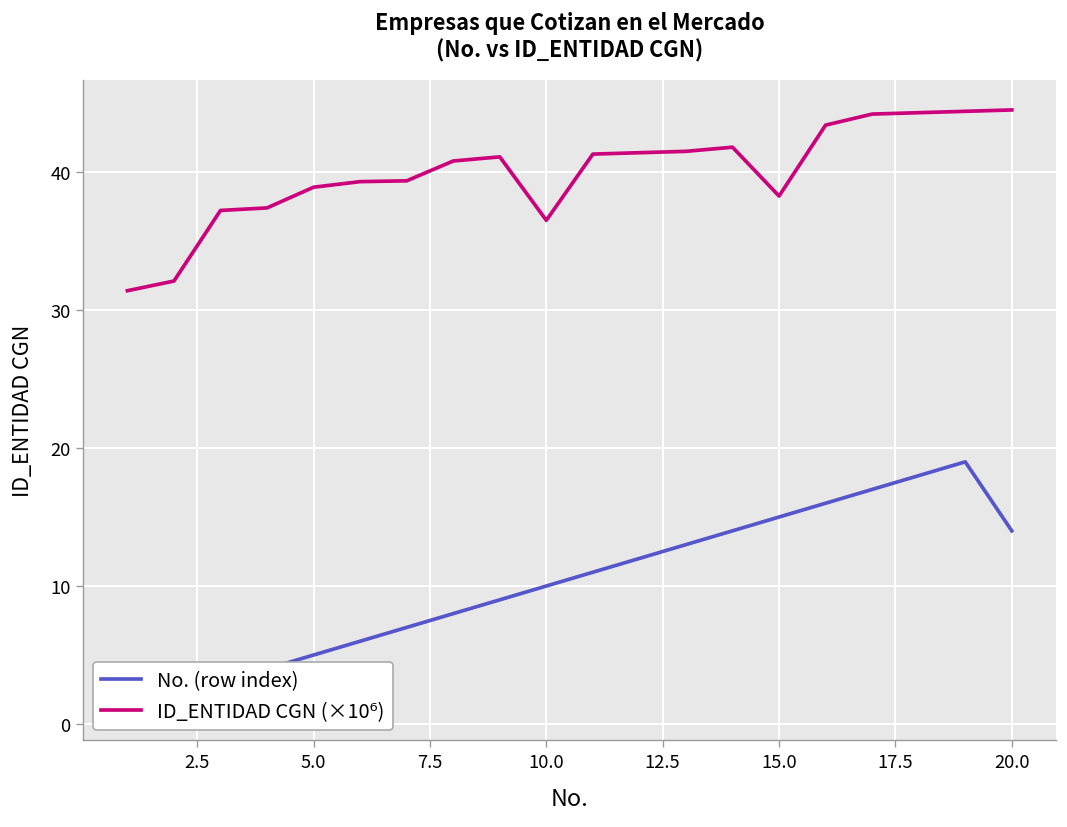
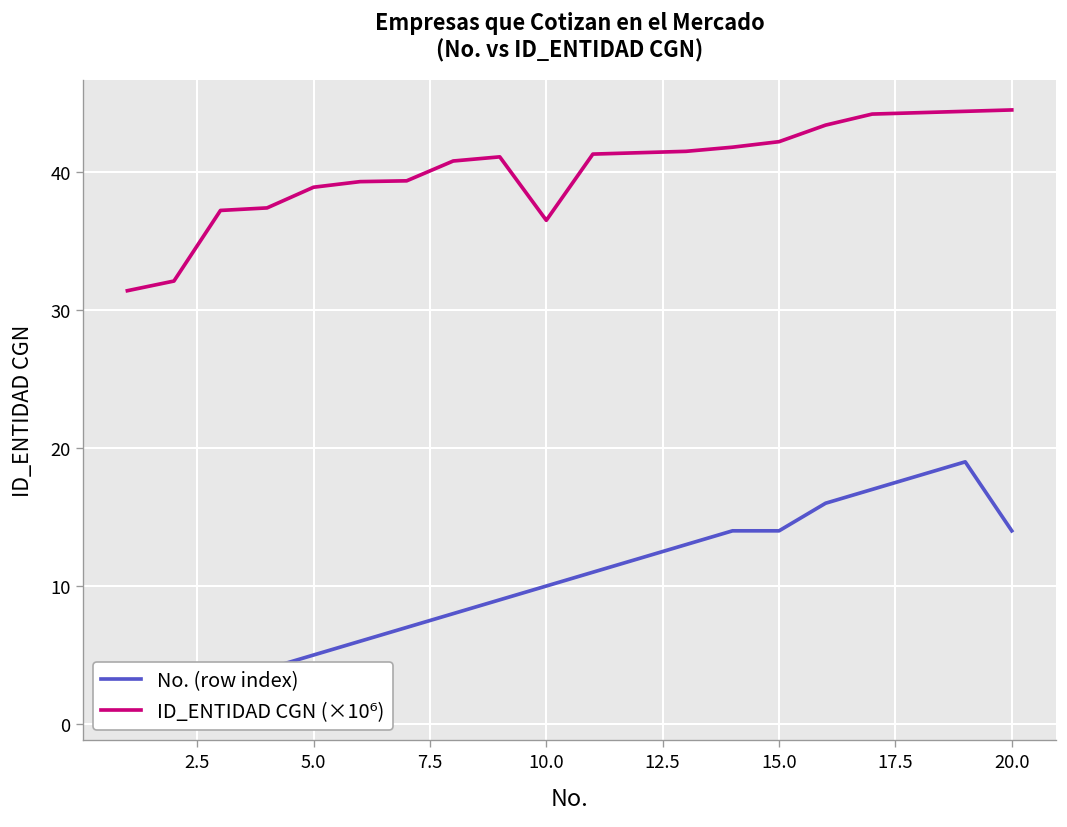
  {
    "No. (row index)": {
      "5.0": 5,
      "10.0": 10,
-     "15.0": 15,
+     "15.0": 14,
      "20.0": 14
    },
    "ID_ENTIDAD CGN (×10⁶)": {
      "5.0": 38.9,
      "10.0": 36.5,
-     "15.0": 38.3,
+     "15.0": 42.2,
      "20.0": 44.5
    }
  }
